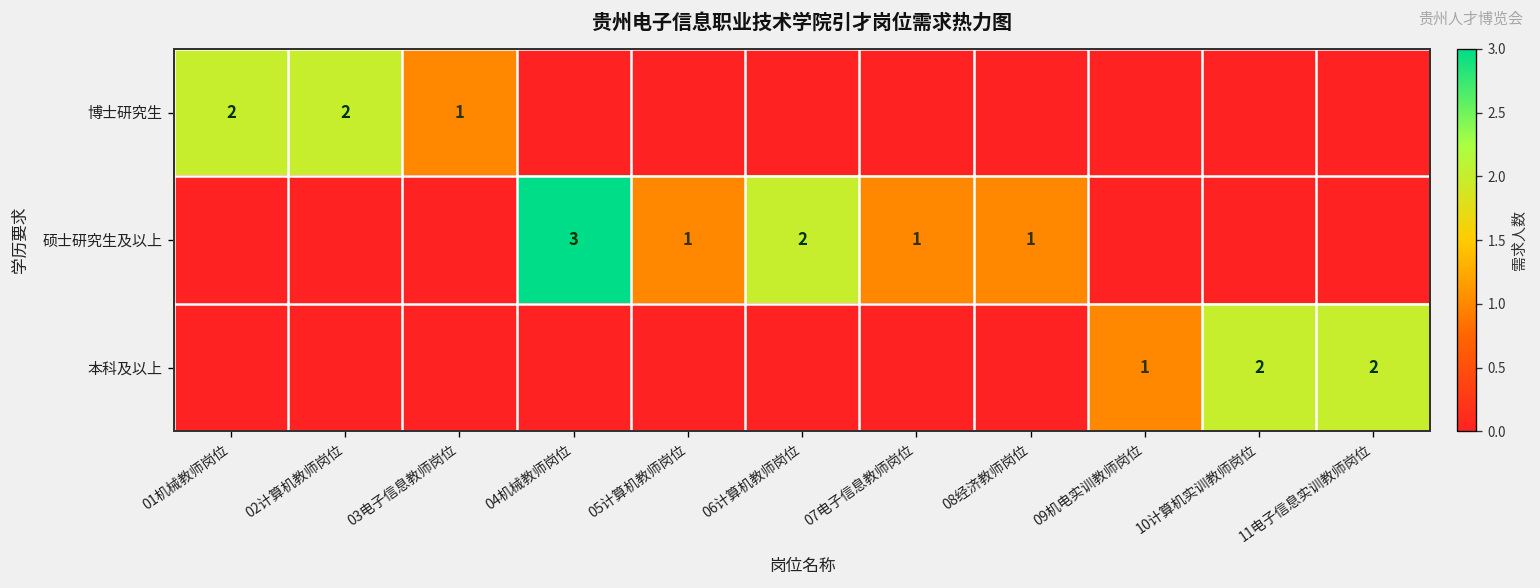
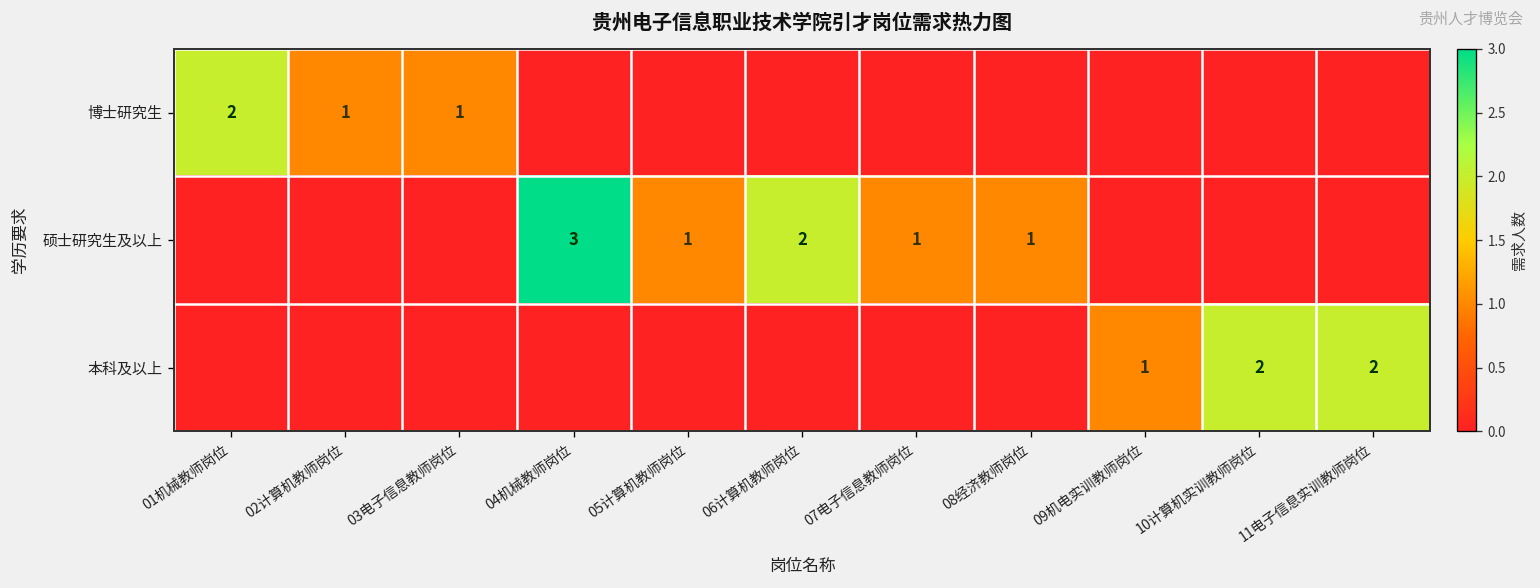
  {
    "博士研究生": {
      "01机械教师岗位": 2,
-     "02计算机教师岗位": 2,
+     "02计算机教师岗位": 1,
      "03电子信息教师岗位": 1
    },
    "硕士研究生及以上": {
      "04机械教师岗位": 3,
      "05计算机教师岗位": 1,
      "06计算机教师岗位": 2,
      "07电子信息教师岗位": 1,
      "08经济教师岗位": 1
    },
    "本科及以上": {
      "09机电实训教师岗位": 1,
      "10计算机实训教师岗位": 2,
      "11电子信息实训教师岗位": 2
    }
  }
